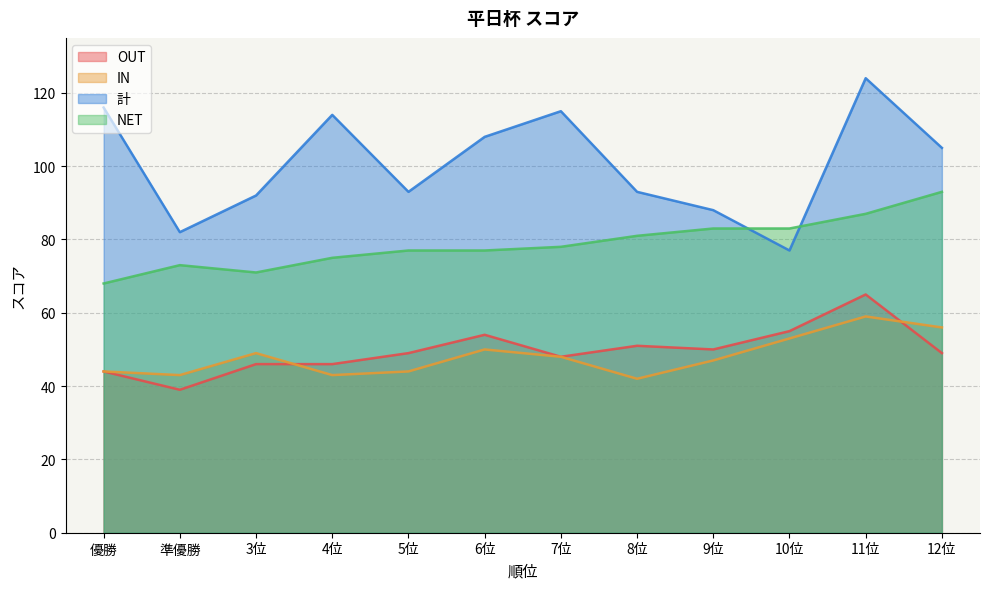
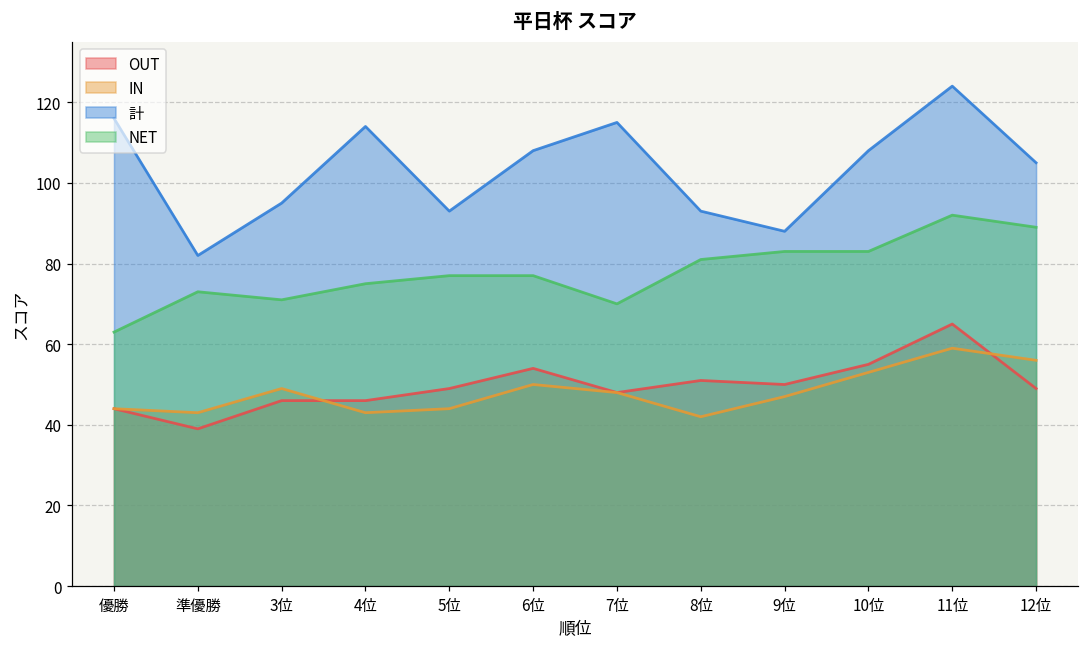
  {
    "計": {
      "準優勝": 82,
-     "3位": 92,
+     "3位": 95,
      "4位": 114,
      "5位": 93,
      "6位": 108,
      "7位": 115,
      "8位": 93,
      "9位": 88,
-     "10位": 77,
+     "10位": 108,
      "11位": 124,
      "12位": 105
    },
    "NET": {
-     "優勝": 68,
+     "優勝": 63,
      "準優勝": 73,
      "3位": 71,
      "4位": 75,
      "5位": 77,
      "6位": 77,
-     "7位": 78,
+     "7位": 70,
      "8位": 81,
      "9位": 83,
      "10位": 83,
-     "11位": 87,
-     "12位": 93
+     "11位": 92,
+     "12位": 89
    }
  }
